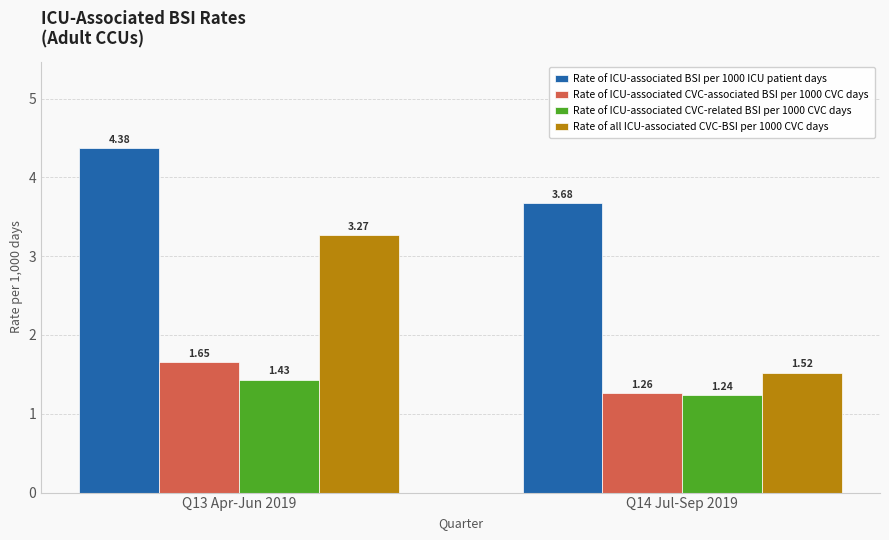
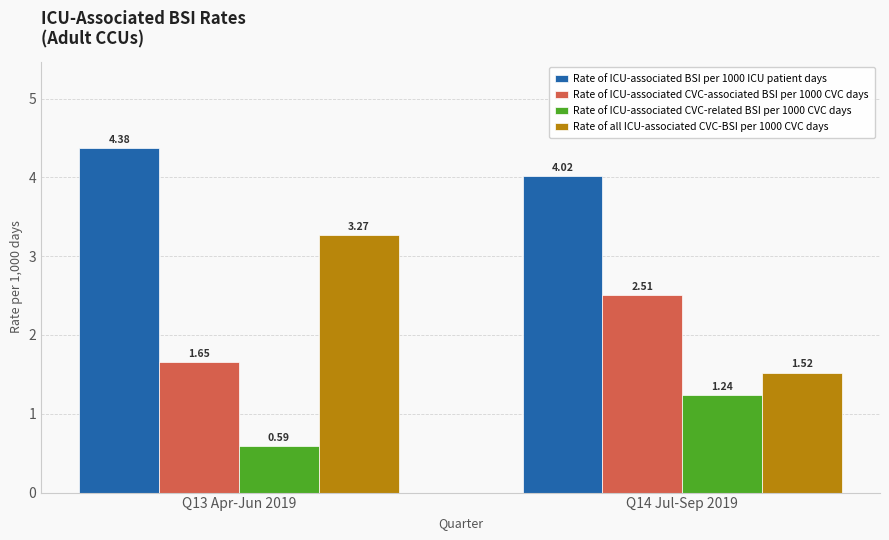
  {
    "Rate of ICU-associated BSI per 1000 ICU patient days": {
      "Q13 Apr-Jun 2019": 4.38,
-     "Q14 Jul-Sep 2019": 3.68
+     "Q14 Jul-Sep 2019": 4.02
    },
    "Rate of ICU-associated CVC-associated BSI per 1000 CVC days": {
      "Q13 Apr-Jun 2019": 1.65,
-     "Q14 Jul-Sep 2019": 1.26
+     "Q14 Jul-Sep 2019": 2.51
    },
    "Rate of ICU-associated CVC-related BSI per 1000 CVC days": {
-     "Q13 Apr-Jun 2019": 1.43,
+     "Q13 Apr-Jun 2019": 0.59,
      "Q14 Jul-Sep 2019": 1.24
    },
    "Rate of all ICU-associated CVC-BSI per 1000 CVC days": {
      "Q13 Apr-Jun 2019": 3.27,
      "Q14 Jul-Sep 2019": 1.52
    }
  }
